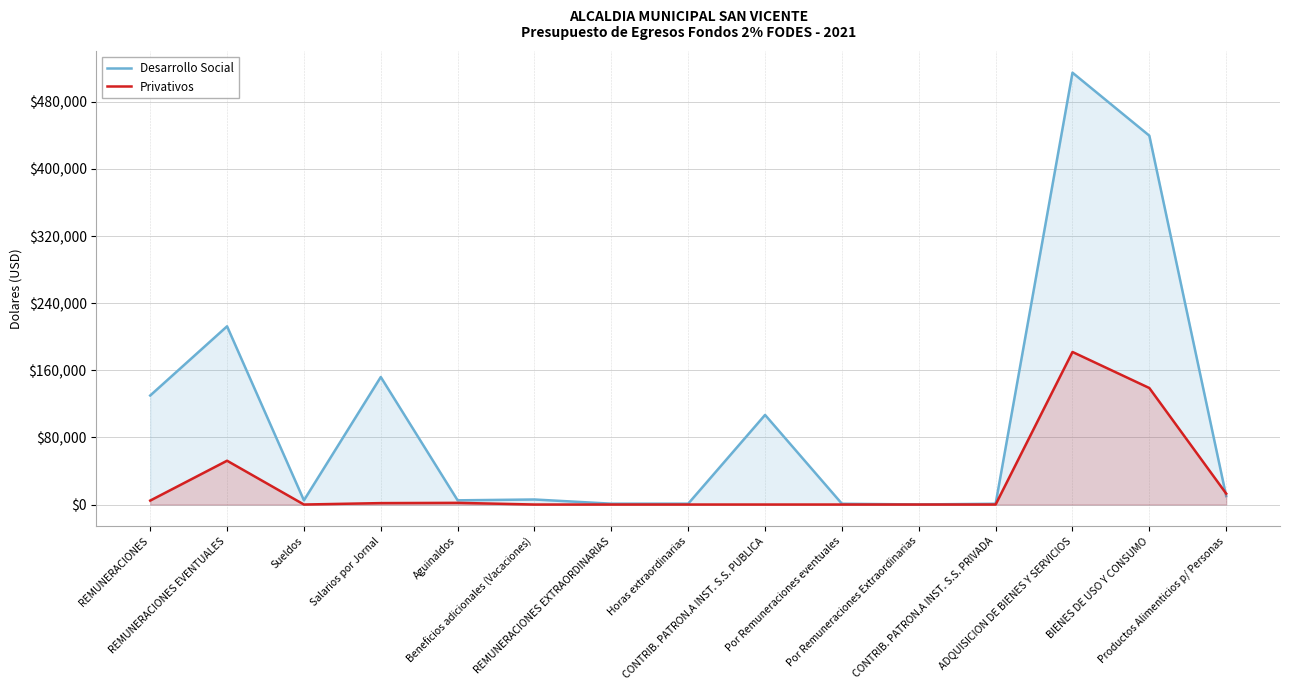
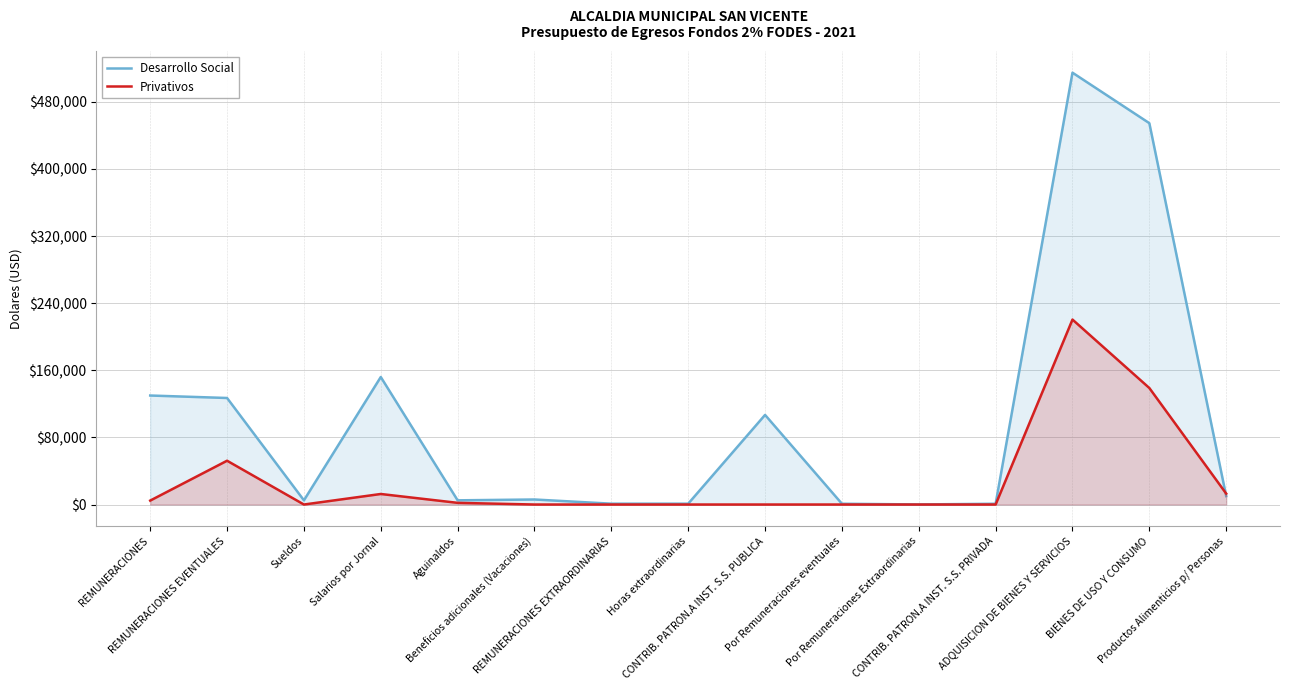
  {
    "Desarrollo Social": {
      "REMUNERACIONES": "$130,000",
-     "REMUNERACIONES EVENTUALES": "$210,000",
+     "REMUNERACIONES EVENTUALES": "$130,000",
      "Sueldos": "$10,000",
      "Salarios por Jornal": "$150,000",
      "Beneficios adicionales (Vacaciones)": "$10,000",
      "CONTRIB. PATRON.A INST. S.S. PUBLICA": "$110,000",
      "ADQUISICION DE BIENES Y SERVICIOS": "$510,000",
-     "BIENES DE USO Y CONSUMO": "$440,000"
+     "BIENES DE USO Y CONSUMO": "$450,000"
    },
    "Privativos": {
      "REMUNERACIONES": "$0",
      "REMUNERACIONES EVENTUALES": "$50,000",
      "Sueldos": "$0",
-     "Salarios por Jornal": "$0",
+     "Salarios por Jornal": "$10,000",
      "Beneficios adicionales (Vacaciones)": "$0",
      "CONTRIB. PATRON.A INST. S.S. PUBLICA": "$0",
-     "ADQUISICION DE BIENES Y SERVICIOS": "$180,000",
+     "ADQUISICION DE BIENES Y SERVICIOS": "$220,000",
      "BIENES DE USO Y CONSUMO": "$140,000"
    }
  }
